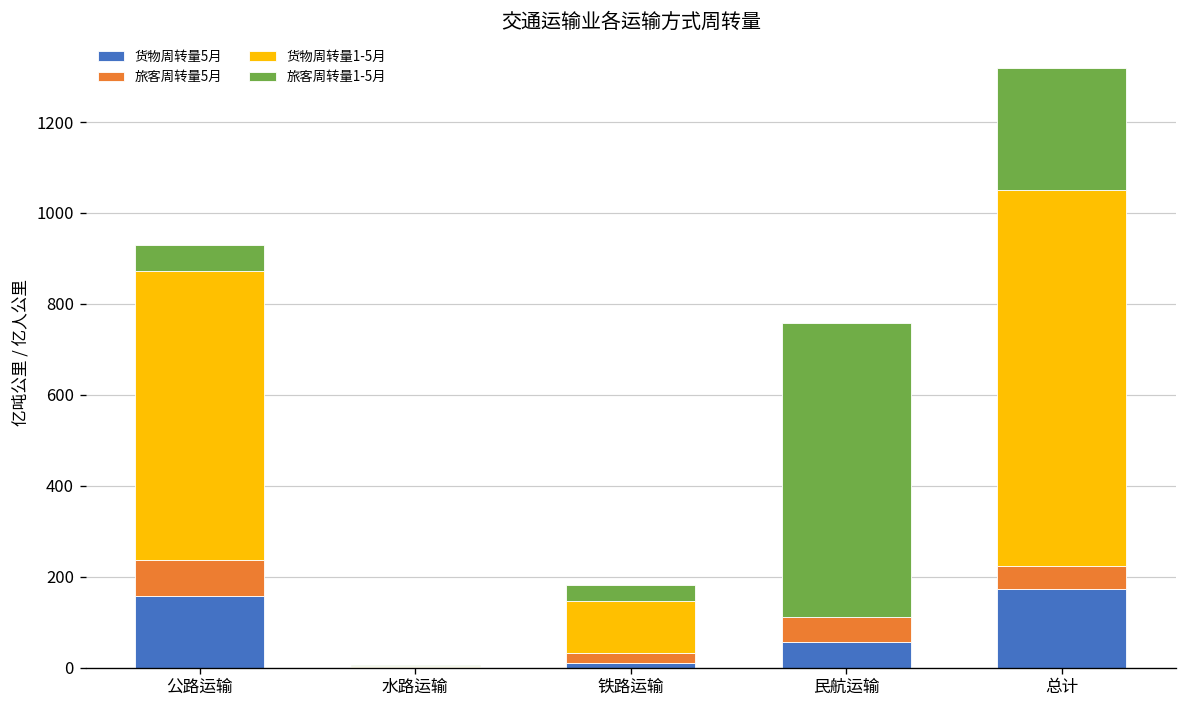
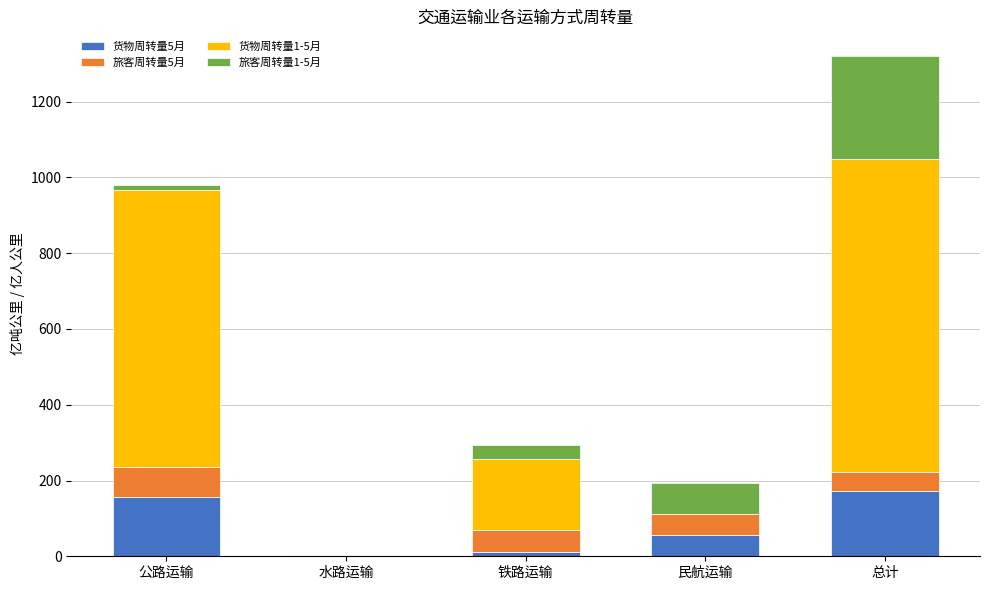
  {
    "货物周转量5月": {
      "公路运输": 160,
      "铁路运输": 10,
      "民航运输": 60,
      "总计": 170
    },
    "旅客周转量5月": {
      "公路运输": 80,
-     "铁路运输": 20,
+     "铁路运输": 60,
      "民航运输": 50,
      "总计": 50
    },
    "货物周转量1-5月": {
-     "公路运输": 640,
-     "铁路运输": 110,
+     "公路运输": 730,
+     "铁路运输": 190,
      "总计": 830
    },
    "旅客周转量1-5月": {
-     "公路运输": 60,
+     "公路运输": 10,
      "铁路运输": 40,
-     "民航运输": 650,
+     "民航运输": 80,
      "总计": 270
    }
  }
